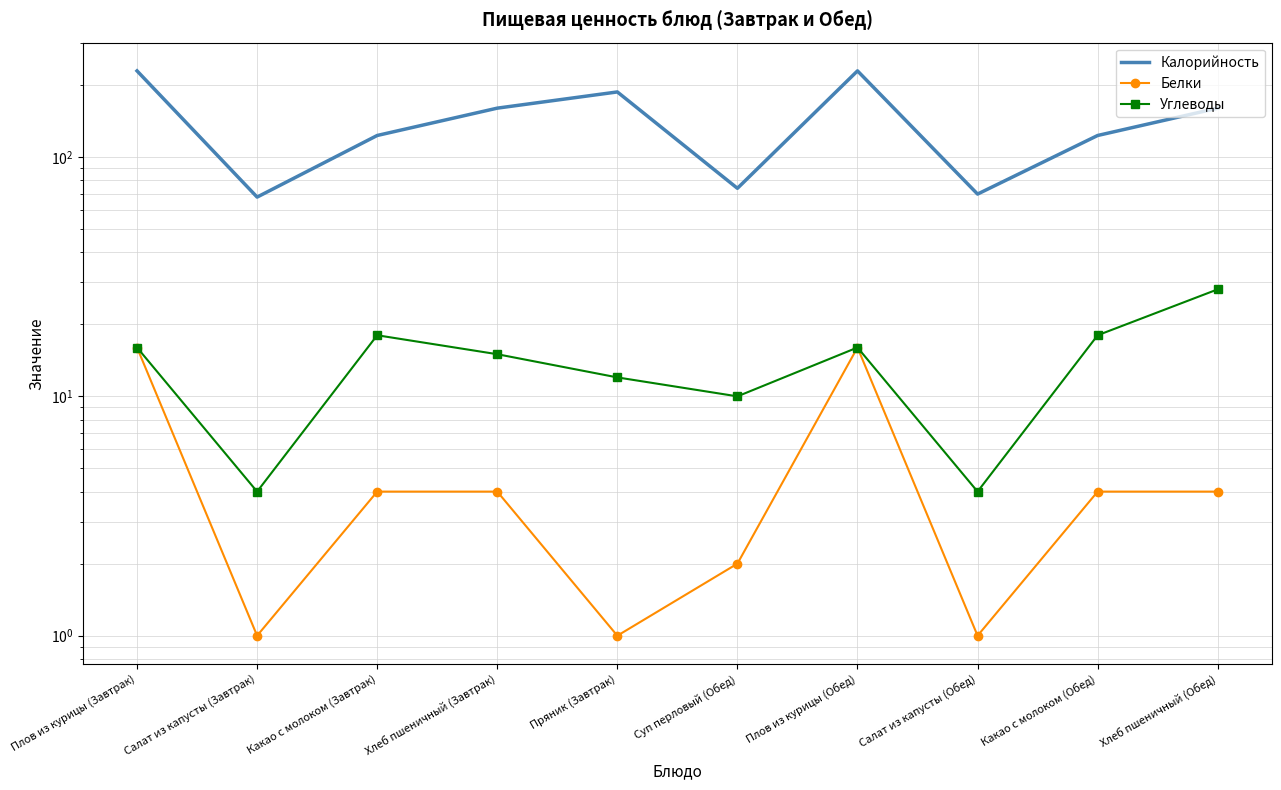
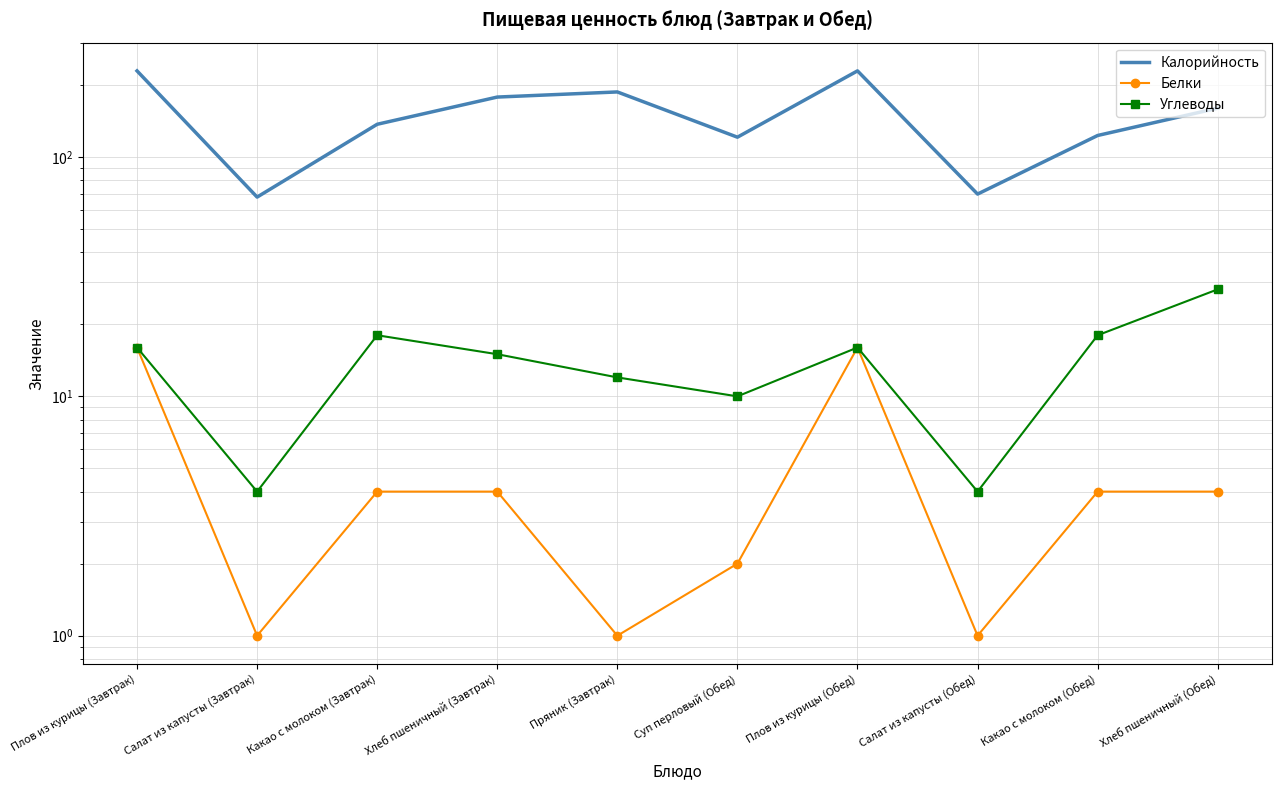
  {
    "Калорийность": {
      "Плов из курицы (Завтрак)": 230,
      "Салат из капусты (Завтрак)": 68,
-     "Какао с молоком (Завтрак)": 120,
-     "Хлеб пшеничный (Завтрак)": 160,
+     "Какао с молоком (Завтрак)": 140,
+     "Хлеб пшеничный (Завтрак)": 180,
      "Пряник (Завтрак)": 190,
-     "Суп перловый (Обед)": 74,
+     "Суп перловый (Обед)": 120,
      "Плов из курицы (Обед)": 230,
      "Салат из капусты (Обед)": 70,
      "Какао с молоком (Обед)": 120
    },
    "Белки": {
      "Салат из капусты (Завтрак)": 1,
      "Какао с молоком (Завтрак)": 4,
      "Хлеб пшеничный (Завтрак)": 4,
      "Пряник (Завтрак)": 1,
      "Суп перловый (Обед)": 2,
      "Салат из капусты (Обед)": 1,
      "Какао с молоком (Обед)": 4,
      "Хлеб пшеничный (Обед)": 4
    },
    "Углеводы": {
      "Салат из капусты (Завтрак)": 4,
      "Какао с молоком (Завтрак)": 18,
      "Хлеб пшеничный (Завтрак)": 15,
      "Пряник (Завтрак)": 12,
      "Суп перловый (Обед)": 10,
      "Салат из капусты (Обед)": 4,
      "Какао с молоком (Обед)": 18,
      "Хлеб пшеничный (Обед)": 28
    }
  }
